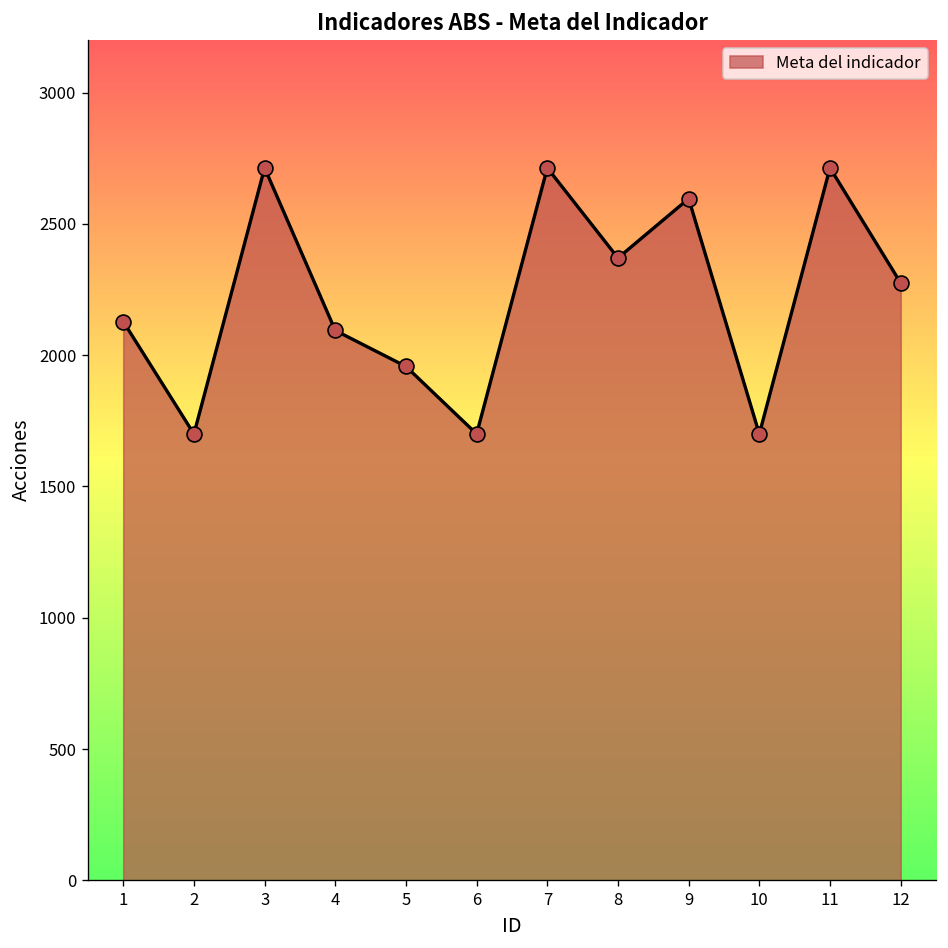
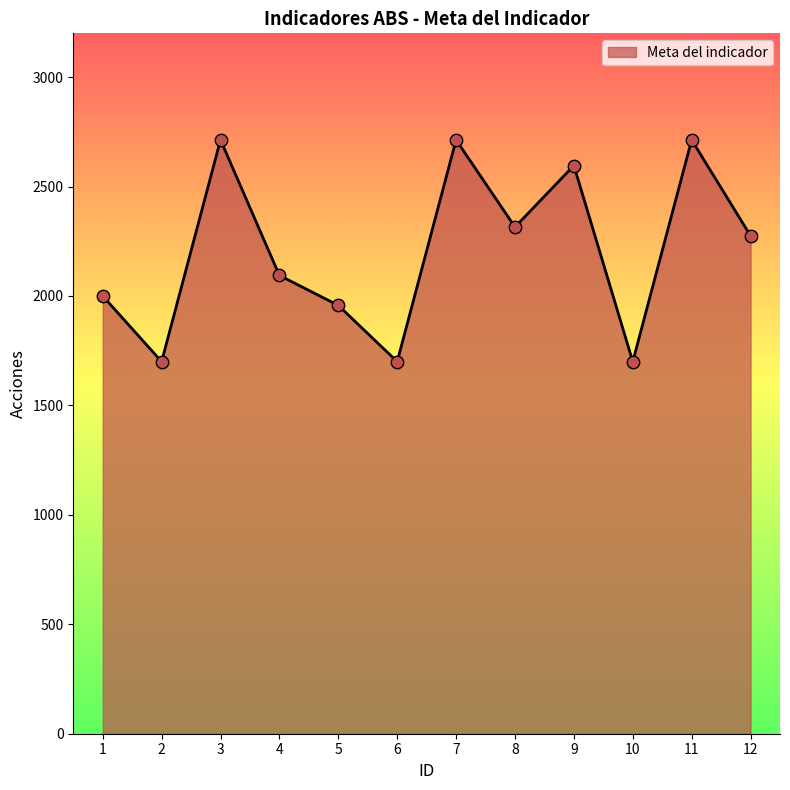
  {
-   "1": 2130,
+   "1": 2000,
    "2": 1700,
    "3": 2710,
    "4": 2090,
    "5": 1960,
    "6": 1700,
    "7": 2710,
-   "8": 2370,
+   "8": 2320,
    "9": 2600,
    "10": 1700,
    "11": 2710,
    "12": 2280
  }
